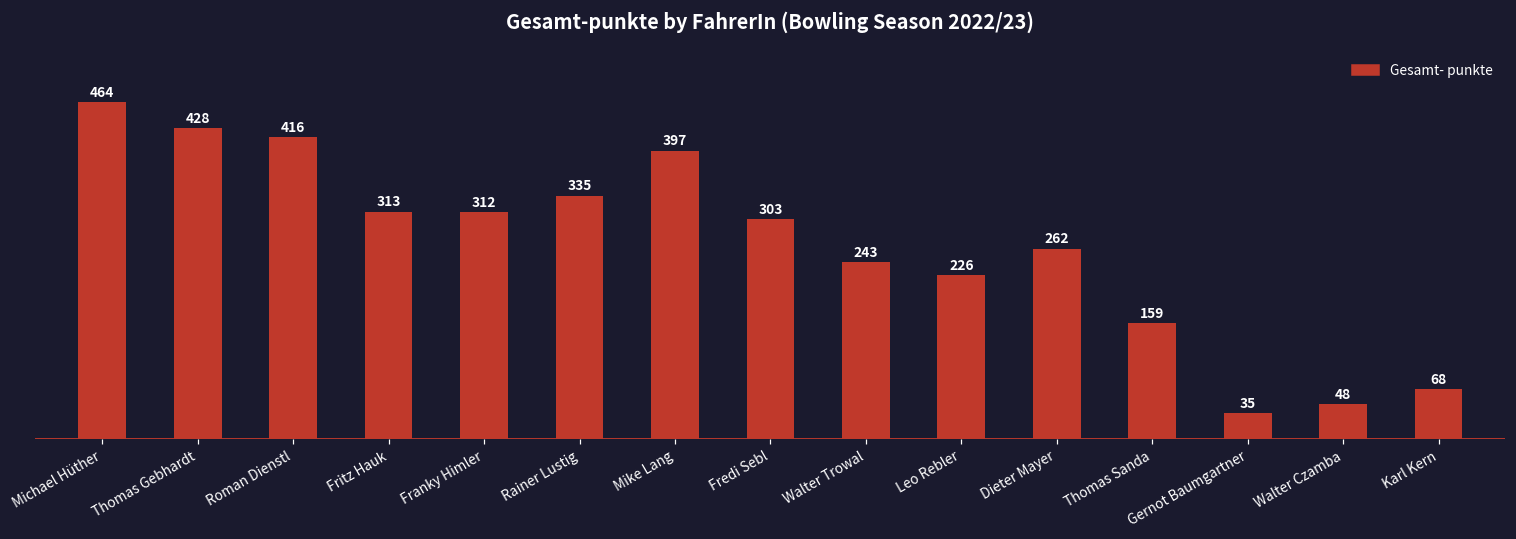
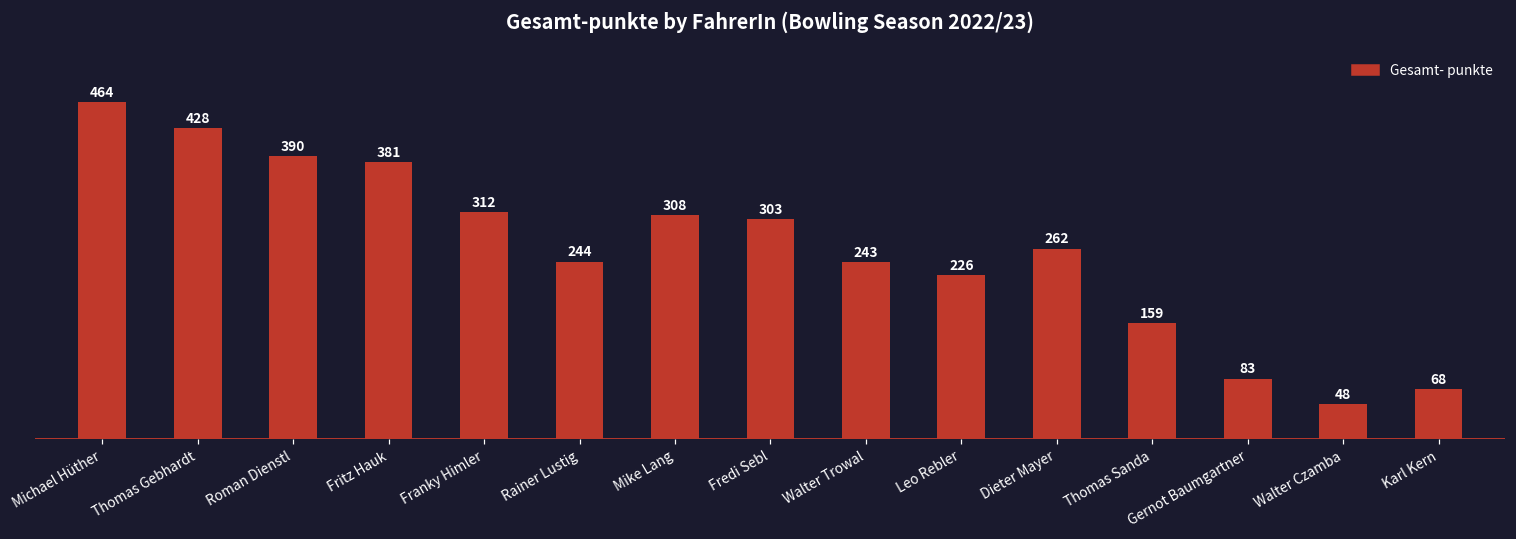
  {
    "Michael Hüther": 464,
    "Thomas Gebhardt": 428,
-   "Roman Dienstl": 416,
-   "Fritz Hauk": 313,
+   "Roman Dienstl": 390,
+   "Fritz Hauk": 381,
    "Franky Himler": 312,
-   "Rainer Lustig": 335,
-   "Mike Lang": 397,
+   "Rainer Lustig": 244,
+   "Mike Lang": 308,
    "Fredi Sebl": 303,
    "Walter Trowal": 243,
    "Leo Rebler": 226,
    "Dieter Mayer": 262,
    "Thomas Sanda": 159,
-   "Gernot Baumgartner": 35,
+   "Gernot Baumgartner": 83,
    "Walter Czamba": 48,
    "Karl Kern": 68
  }
